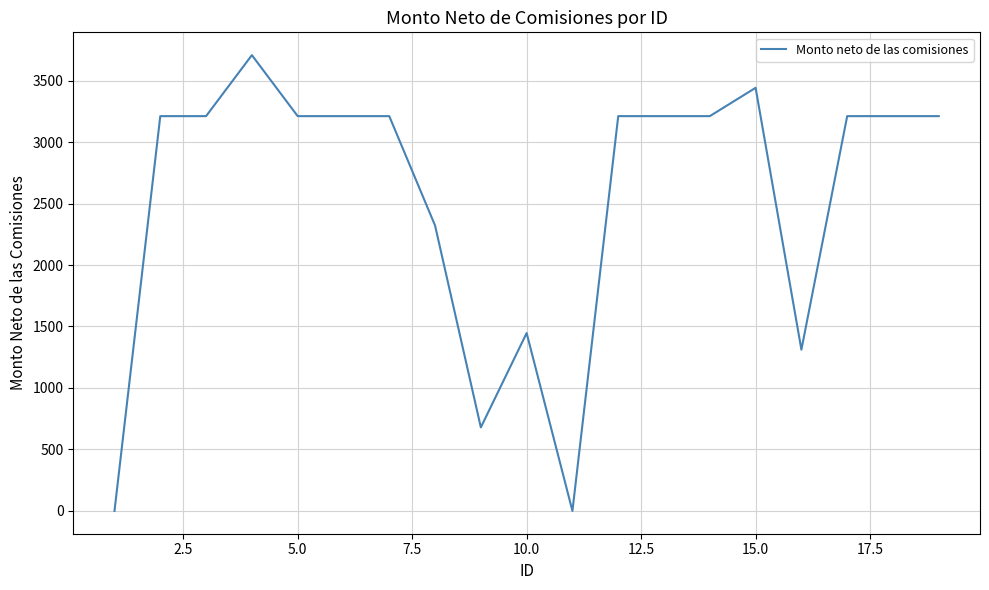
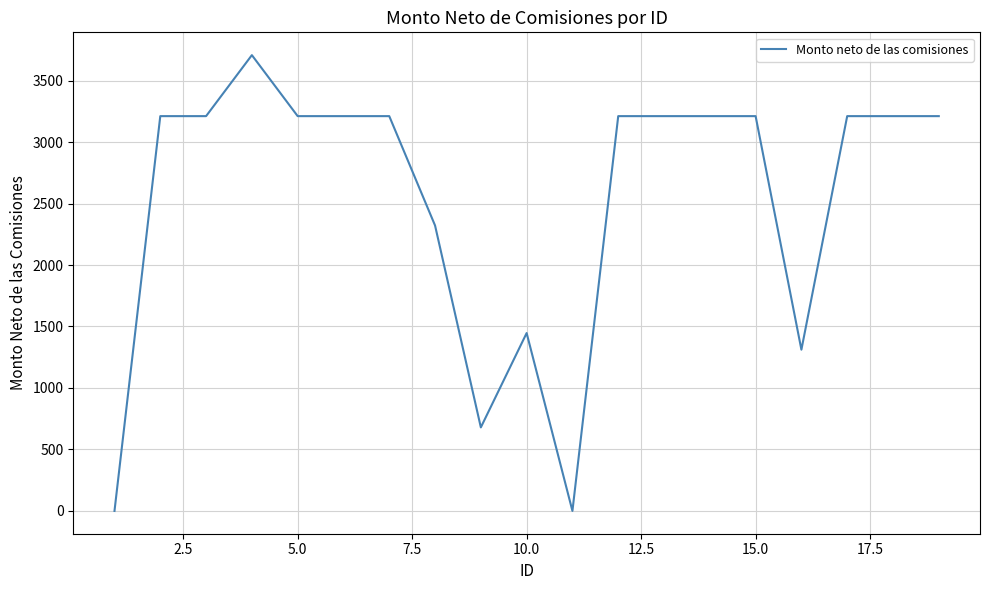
  {
    "5.0": 3210,
    "10.0": 1450,
-   "15.0": 3440
+   "15.0": 3210
  }
